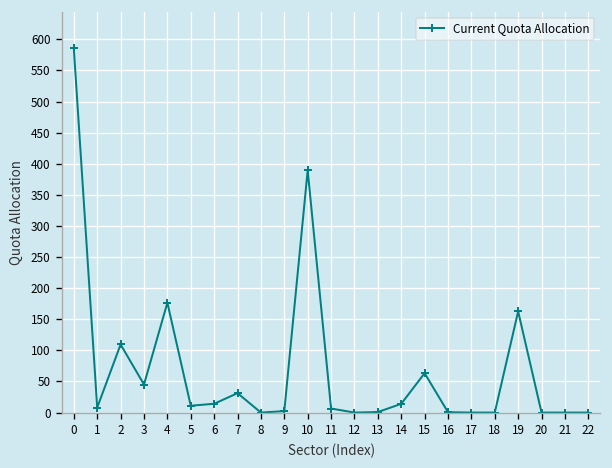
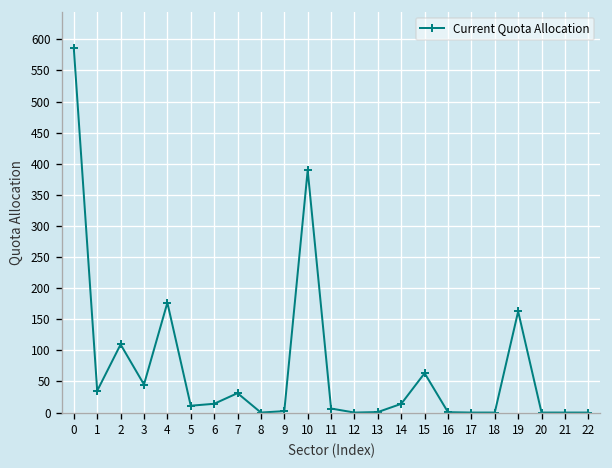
  {
    "0": 590,
-   "1": 10,
+   "1": 40,
    "2": 110,
    "3": 50,
    "4": 180,
    "5": 10,
    "6": 10,
    "7": 30,
    "8": 0,
    "9": 0,
    "10": 390,
    "11": 10,
    "12": 0,
    "13": 0,
    "14": 10,
    "15": 60,
    "16": 0,
    "17": 0,
    "18": 0,
    "19": 160,
    "20": 0,
    "21": 0,
    "22": 0
  }
